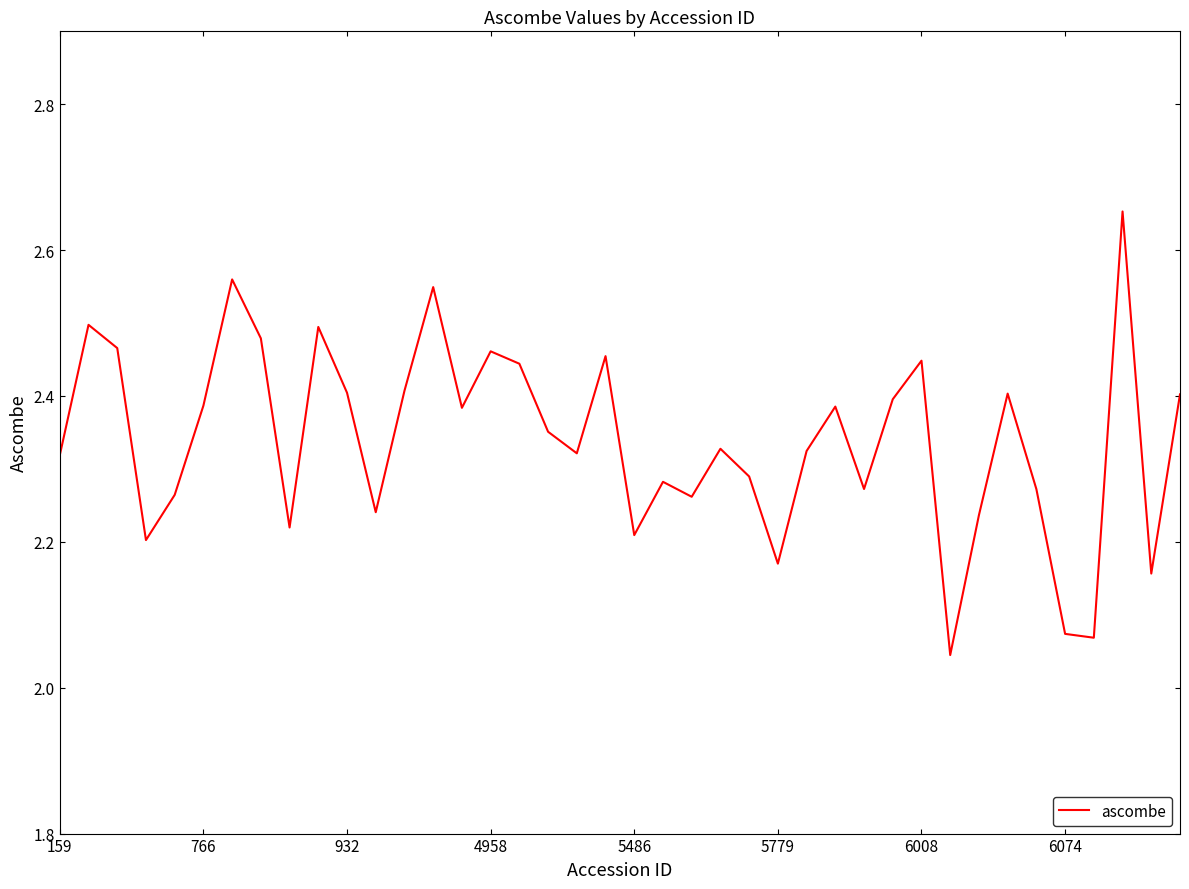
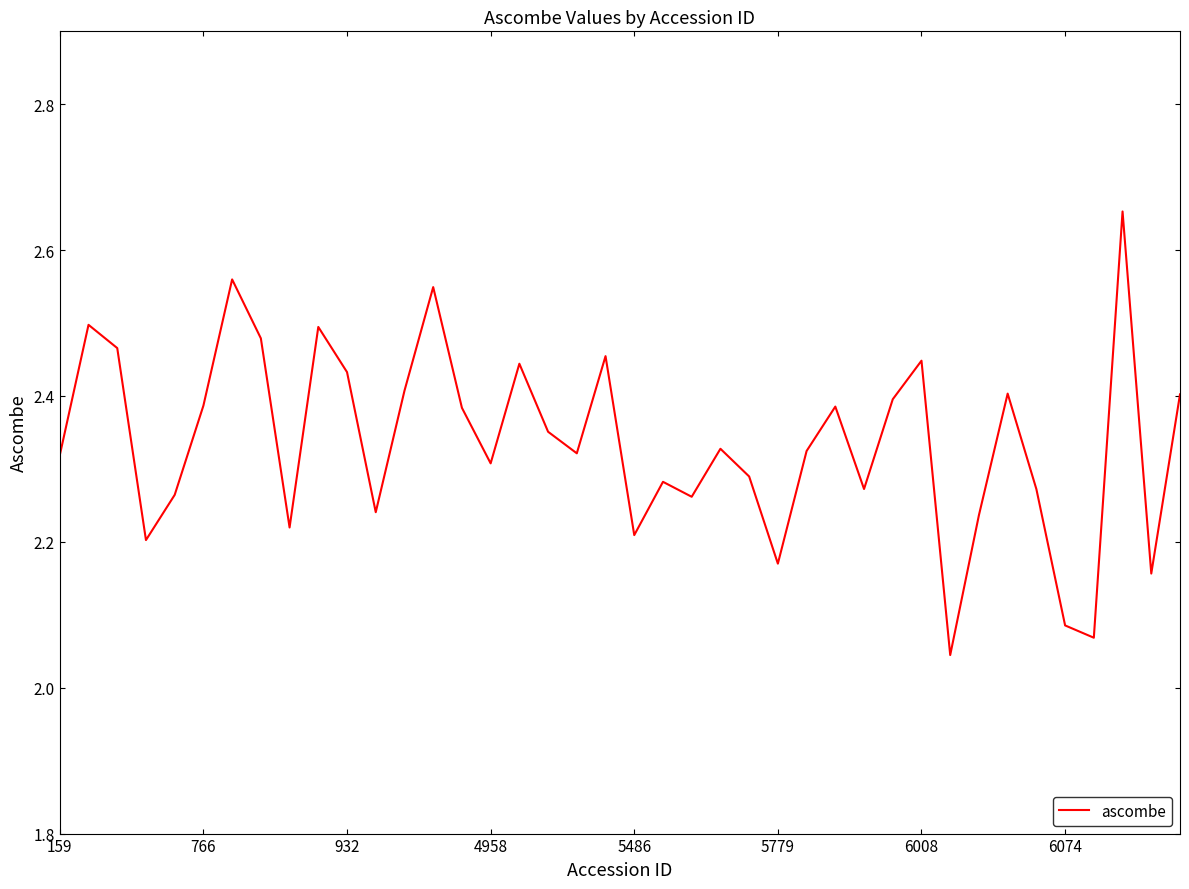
  {
    "159": 2.32,
    "766": 2.39,
-   "932": 2.40,
-   "4958": 2.46,
+   "932": 2.43,
+   "4958": 2.31,
    "5486": 2.21,
    "5779": 2.17,
    "6008": 2.45,
-   "6074": 2.07
+   "6074": 2.09
  }
